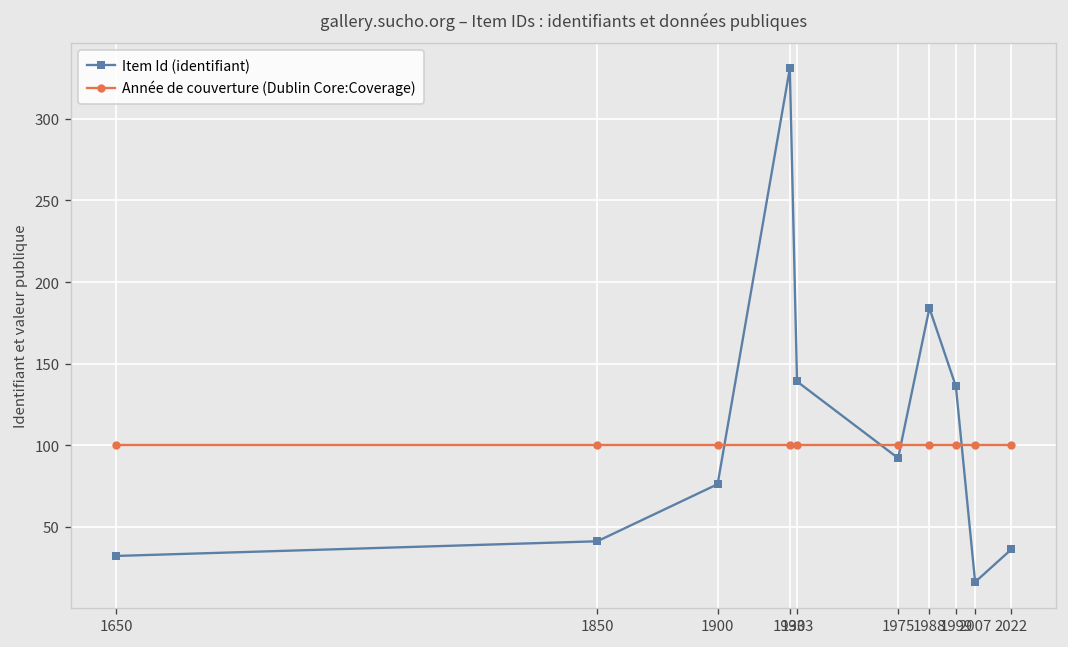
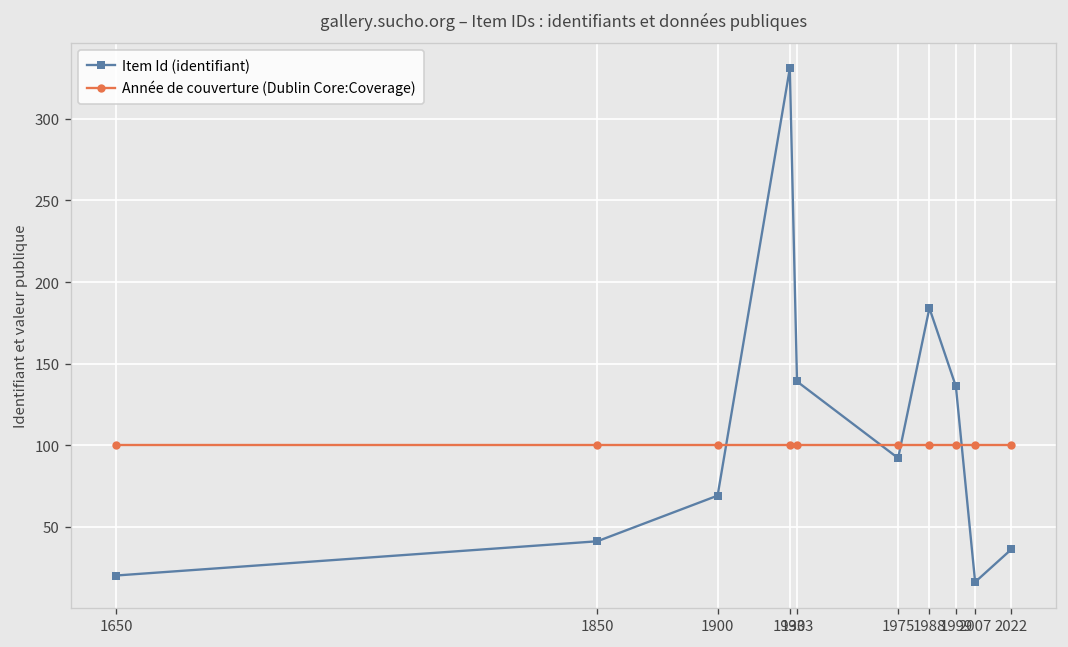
  {
    "Item Id (identifiant)": {
-     "1650": 32,
+     "1650": 20,
      "1850": 41,
-     "1900": 76,
+     "1900": 69,
      "1975": 92,
      "2022": 36
    },
    "Année de couverture (Dublin Core:Coverage)": {
      "1650": 100,
      "1850": 100,
      "1900": 100,
      "1975": 100,
      "2022": 100
    }
  }
